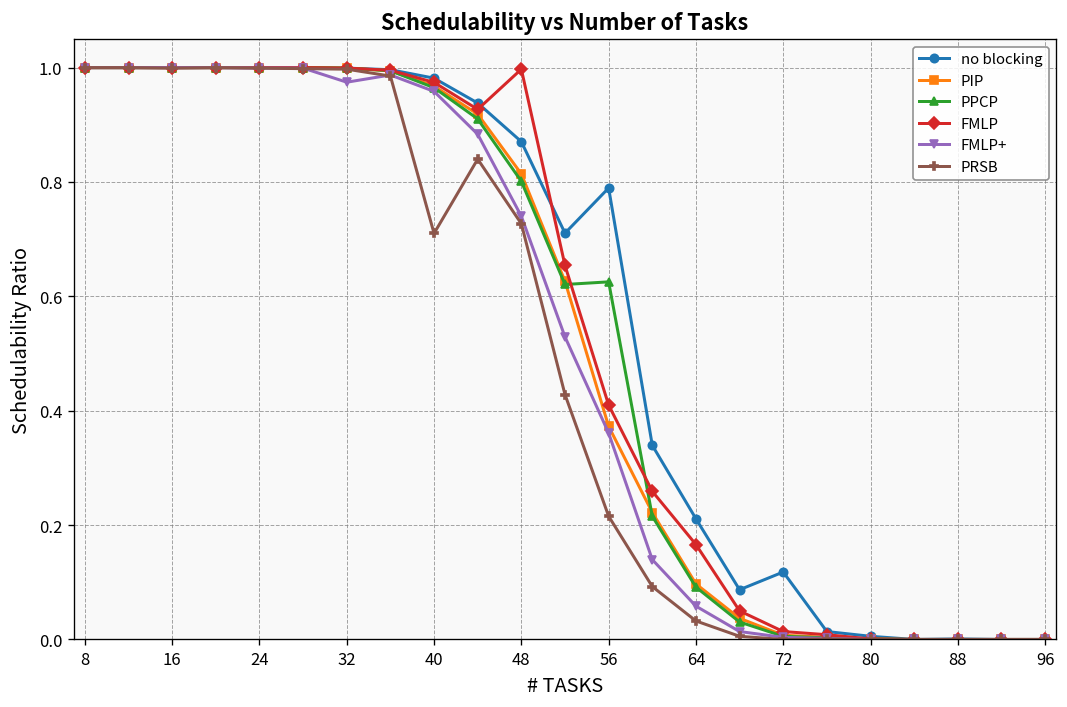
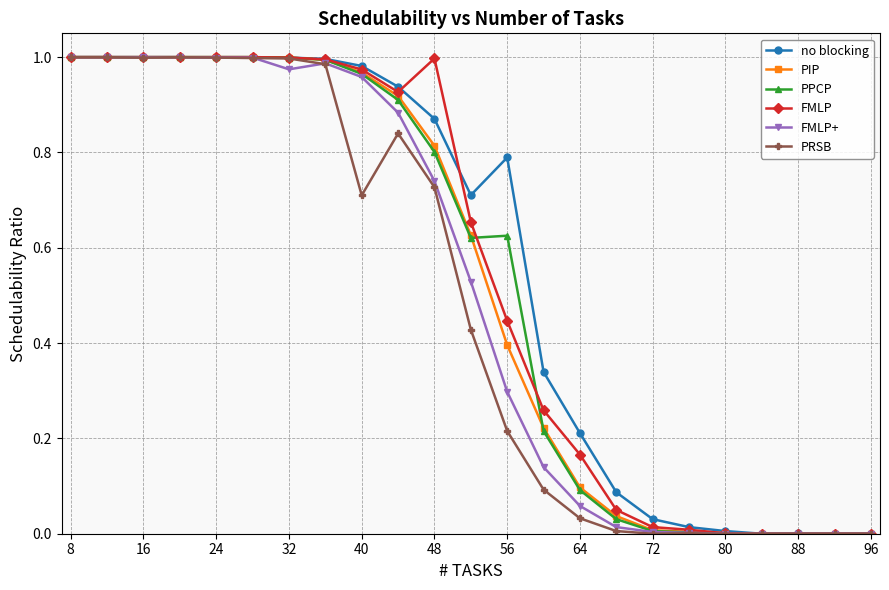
  {
    "no blocking": {
      "40": 0.98,
      "48": 0.87,
      "56": 0.79,
      "64": 0.21,
-     "72": 0.12
+     "72": 0.03
    },
    "PIP": {
      "48": 0.81,
-     "56": 0.37,
+     "56": 0.40,
      "64": 0.10
    },
    "PPCP": {
      "48": 0.80,
      "56": 0.63,
      "64": 0.09
    },
    "FMLP": {
      "40": 0.97,
      "48": 1.00,
-     "56": 0.41,
+     "56": 0.45,
      "64": 0.17,
      "72": 0.01
    },
    "FMLP+": {
      "32": 0.97,
      "40": 0.96,
      "48": 0.74,
-     "56": 0.36,
+     "56": 0.30,
      "64": 0.06
    },
    "PRSB": {
      "40": 0.71,
      "48": 0.73,
      "56": 0.22,
      "64": 0.03
    }
  }
